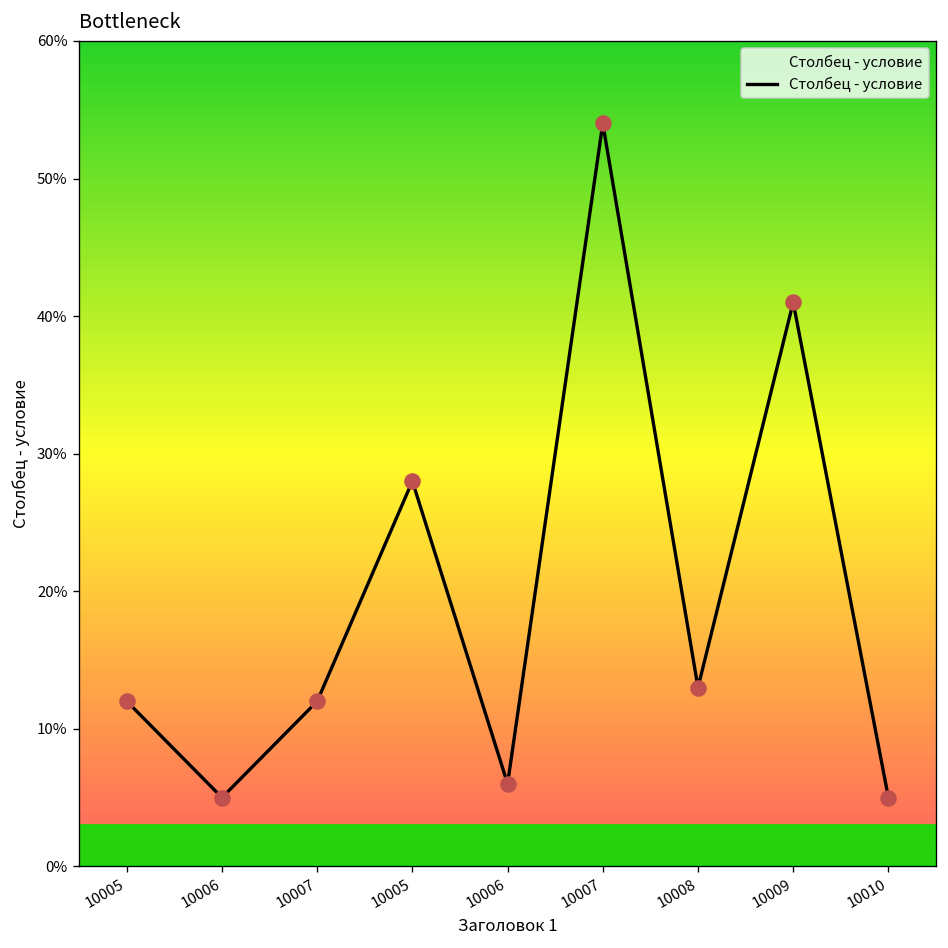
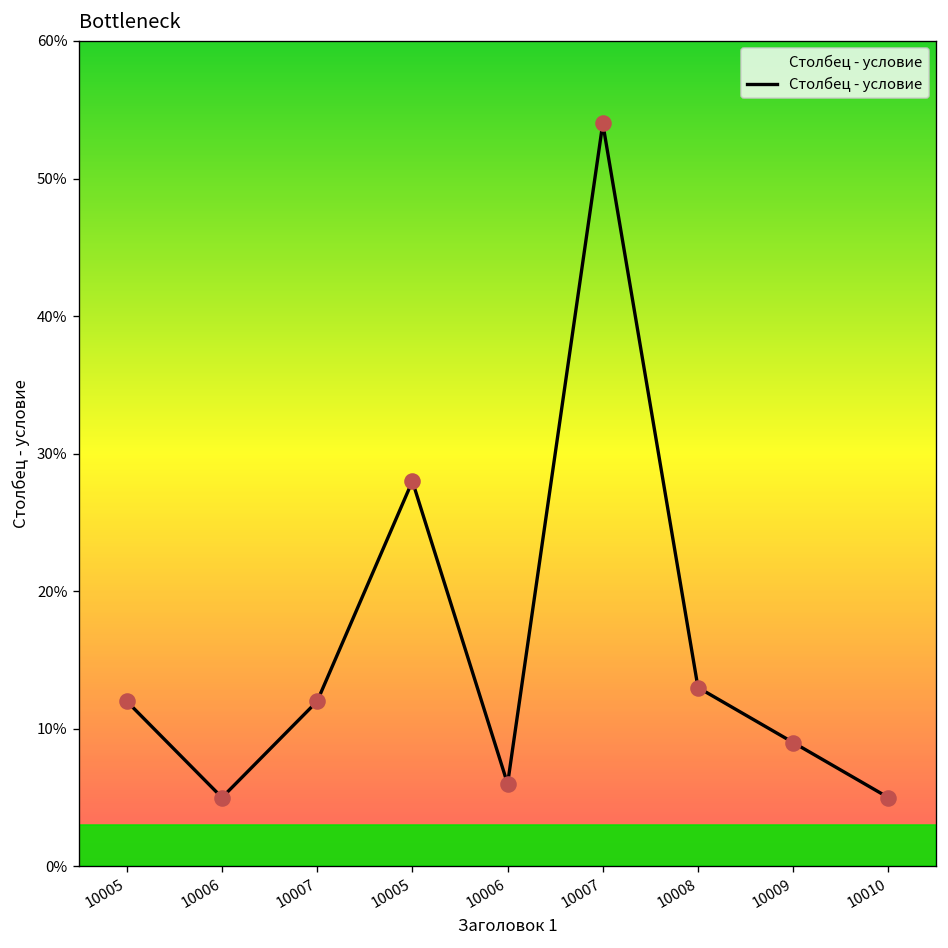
  {
    "10008": "13%",
-   "10009": "41%",
+   "10009": "9%",
    "10010": "5%"
  }
